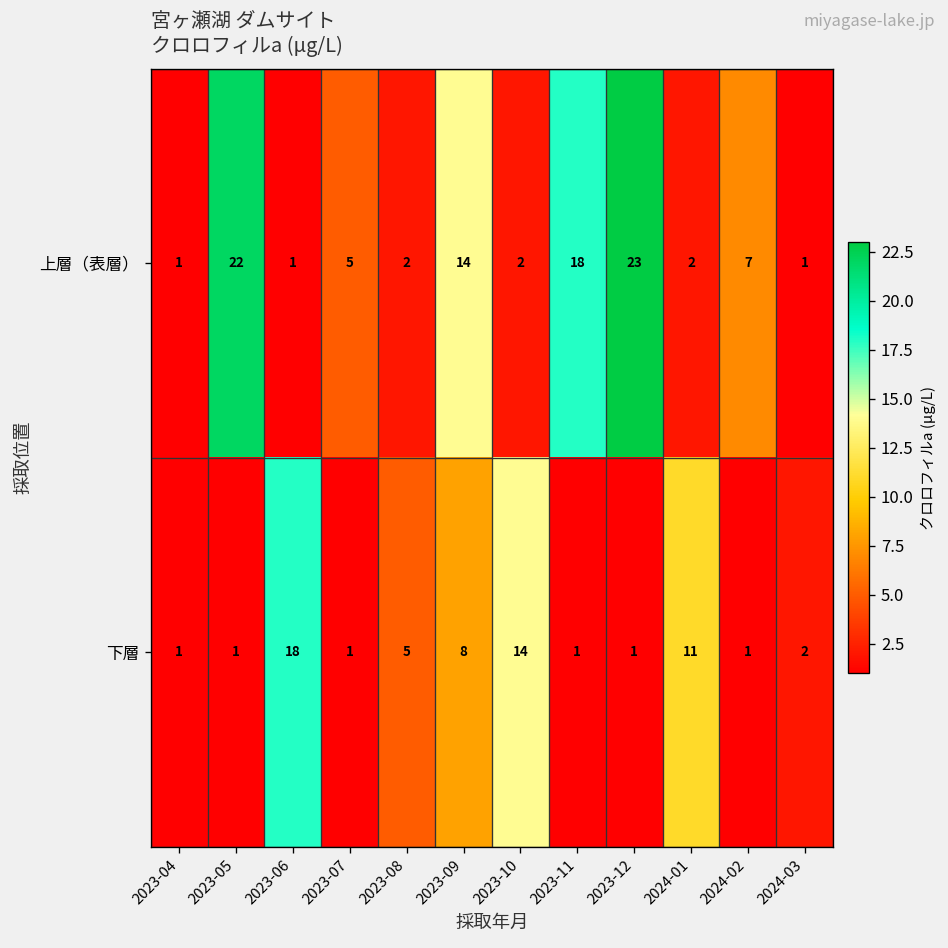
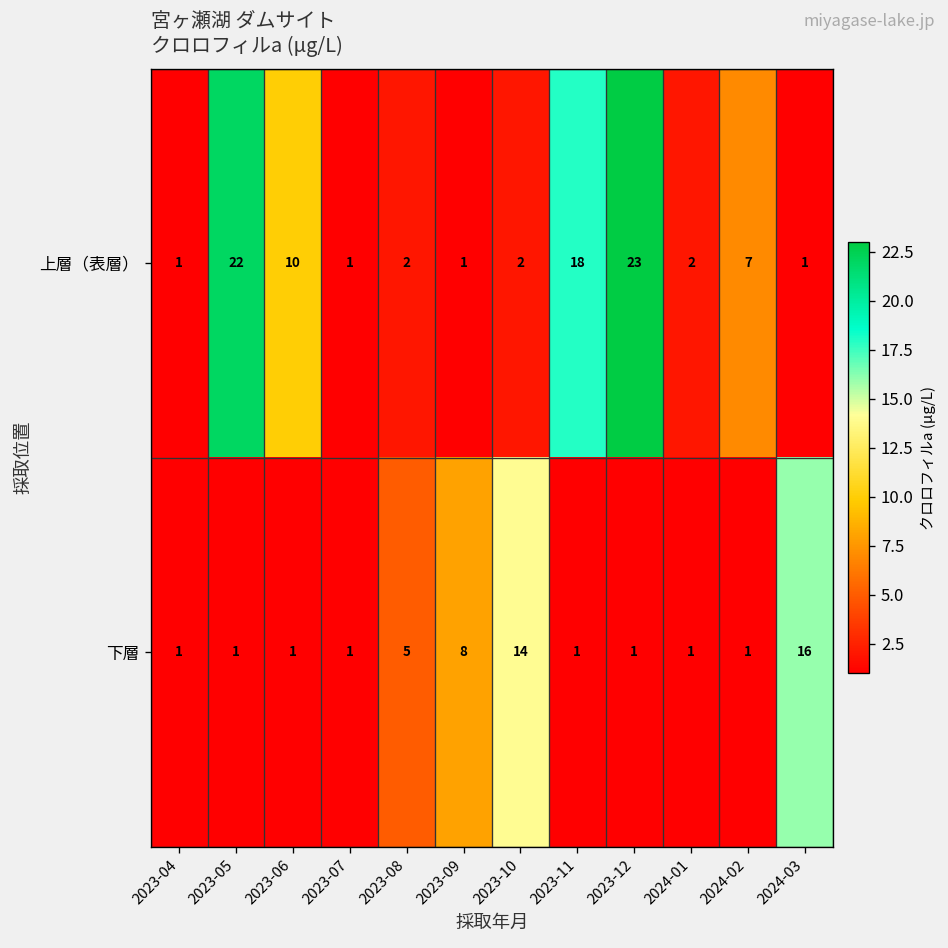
  {
    "上層（表層）": {
      "2023-04": 1,
      "2023-05": 22,
-     "2023-06": 1,
-     "2023-07": 5,
+     "2023-06": 10,
+     "2023-07": 1,
      "2023-08": 2,
-     "2023-09": 14,
+     "2023-09": 1,
      "2023-10": 2,
      "2023-11": 18,
      "2023-12": 23,
      "2024-01": 2,
      "2024-02": 7,
      "2024-03": 1
    },
    "下層": {
      "2023-04": 1,
      "2023-05": 1,
-     "2023-06": 18,
+     "2023-06": 1,
      "2023-07": 1,
      "2023-08": 5,
      "2023-09": 8,
      "2023-10": 14,
      "2023-11": 1,
      "2023-12": 1,
-     "2024-01": 11,
+     "2024-01": 1,
      "2024-02": 1,
-     "2024-03": 2
+     "2024-03": 16
    }
  }
